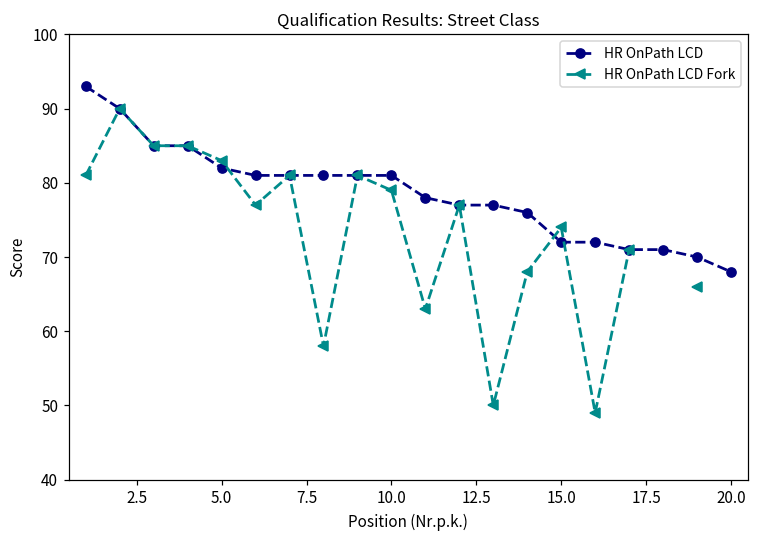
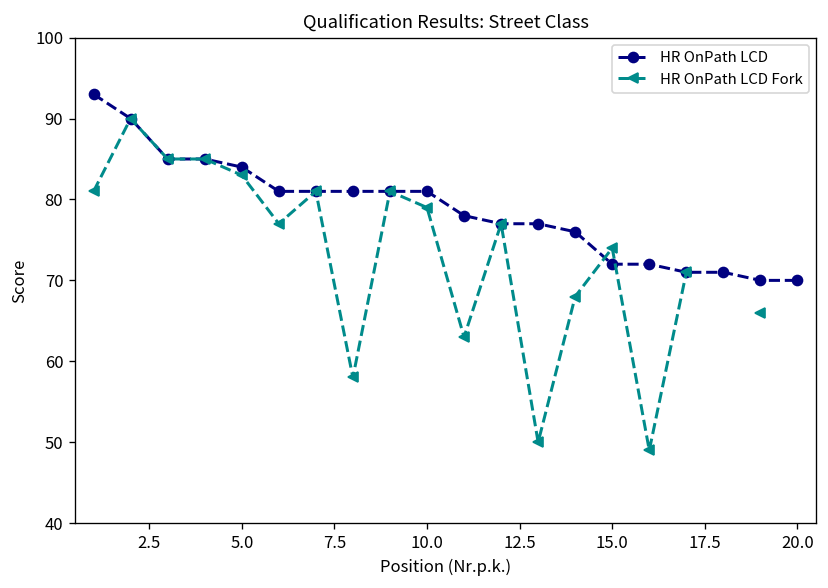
  {
    "HR OnPath LCD": {
-     "5.0": 82,
+     "5.0": 84,
      "10.0": 81,
      "15.0": 72,
-     "20.0": 68
+     "20.0": 70
    },
    "HR OnPath LCD Fork": {
      "5.0": 83,
      "10.0": 79,
      "15.0": 74
    }
  }
